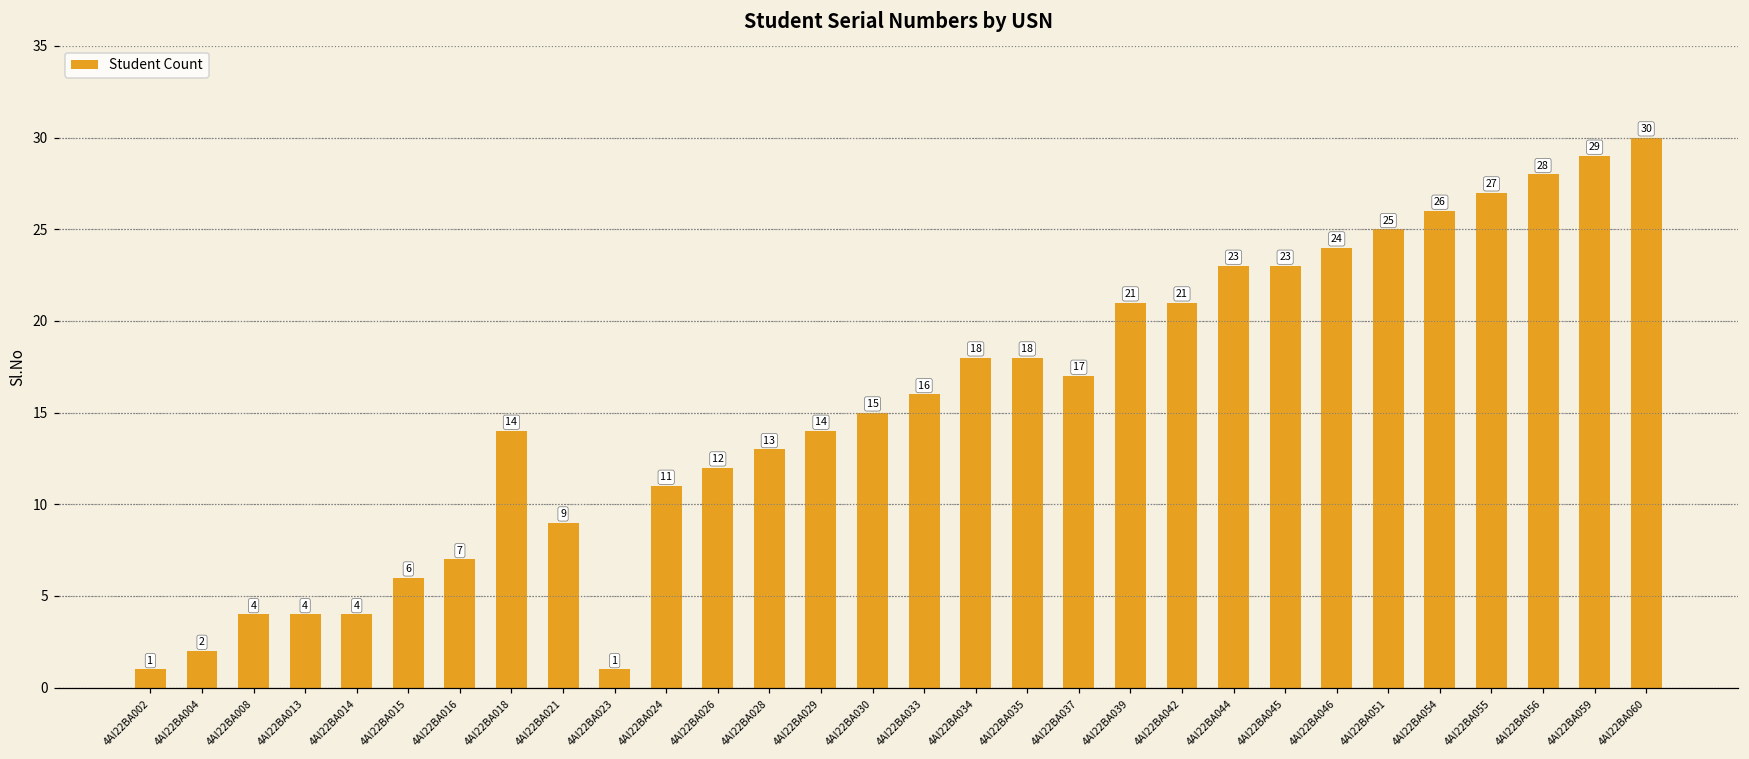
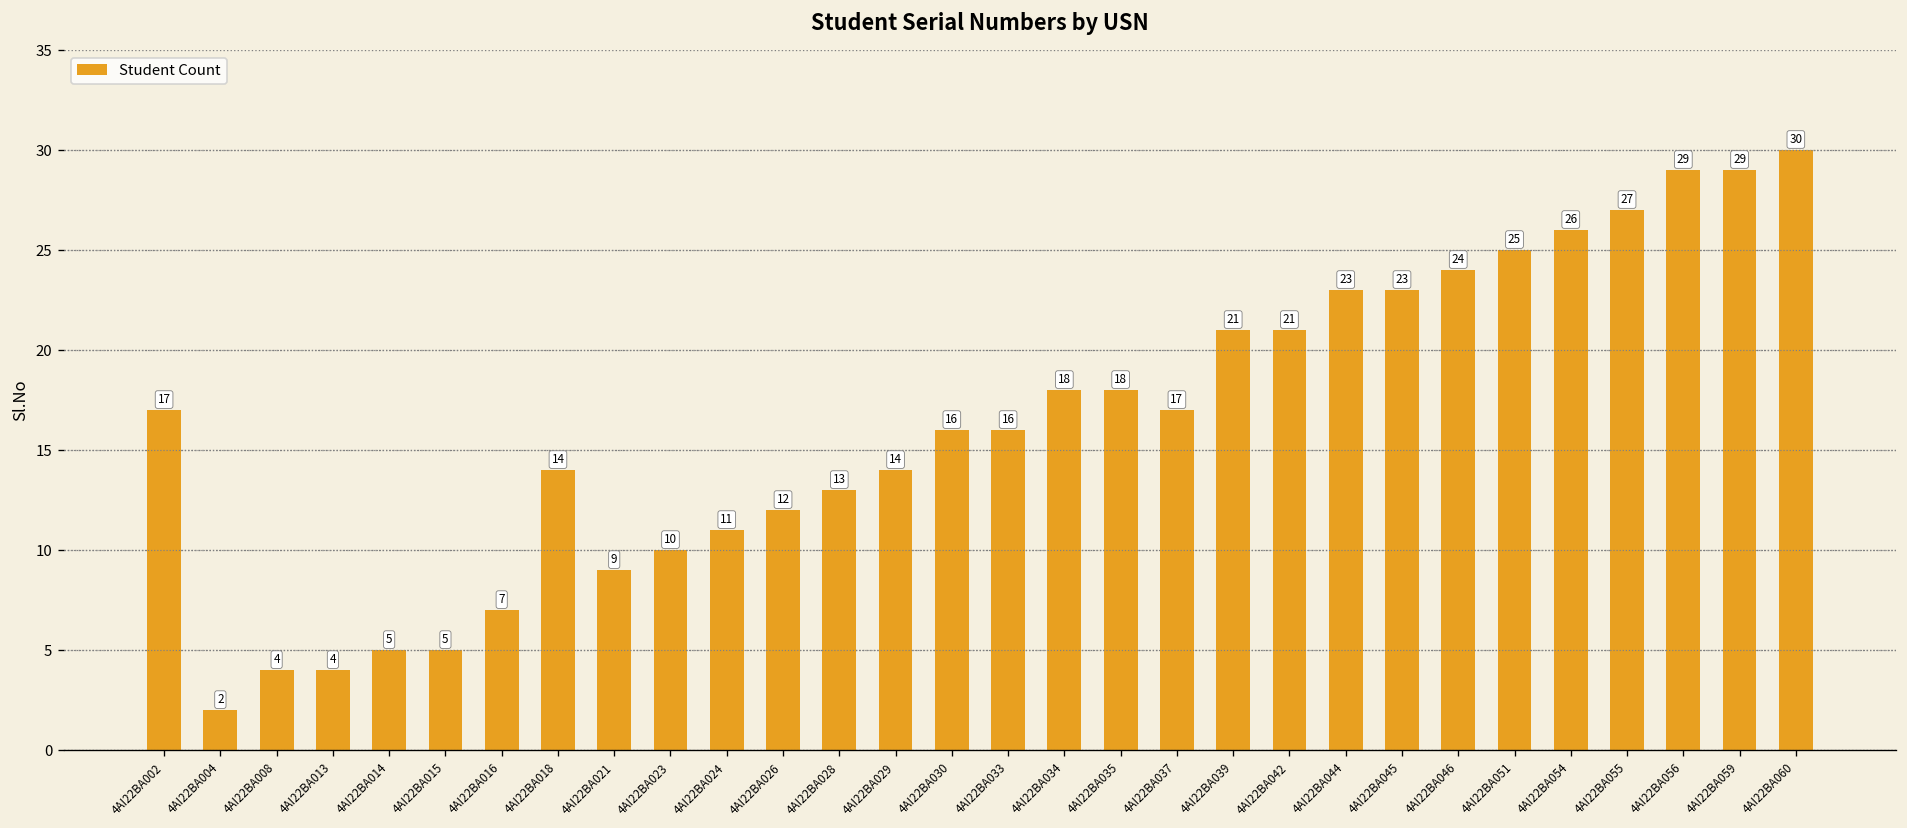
  {
-   "4AI22BA002": 1,
-   "4AI22BA014": 4,
-   "4AI22BA015": 6,
-   "4AI22BA023": 1,
-   "4AI22BA030": 15,
-   "4AI22BA056": 28
+   "4AI22BA002": 17,
+   "4AI22BA014": 5,
+   "4AI22BA015": 5,
+   "4AI22BA023": 10,
+   "4AI22BA030": 16,
+   "4AI22BA056": 29
  }
